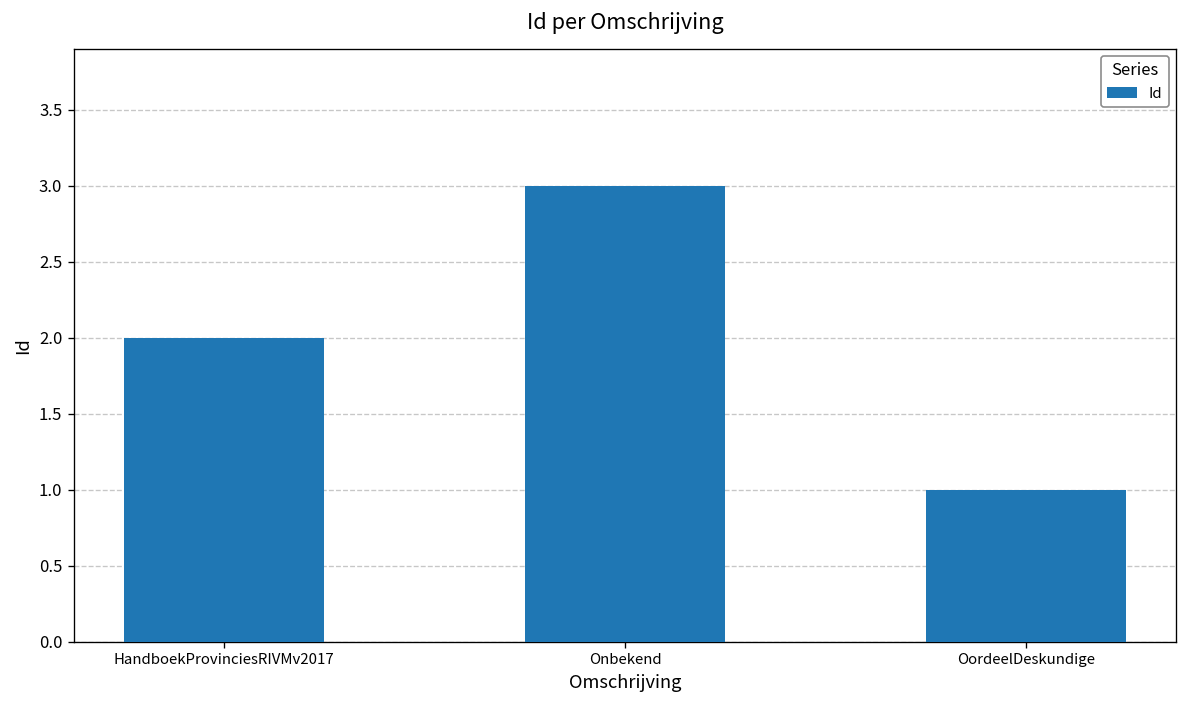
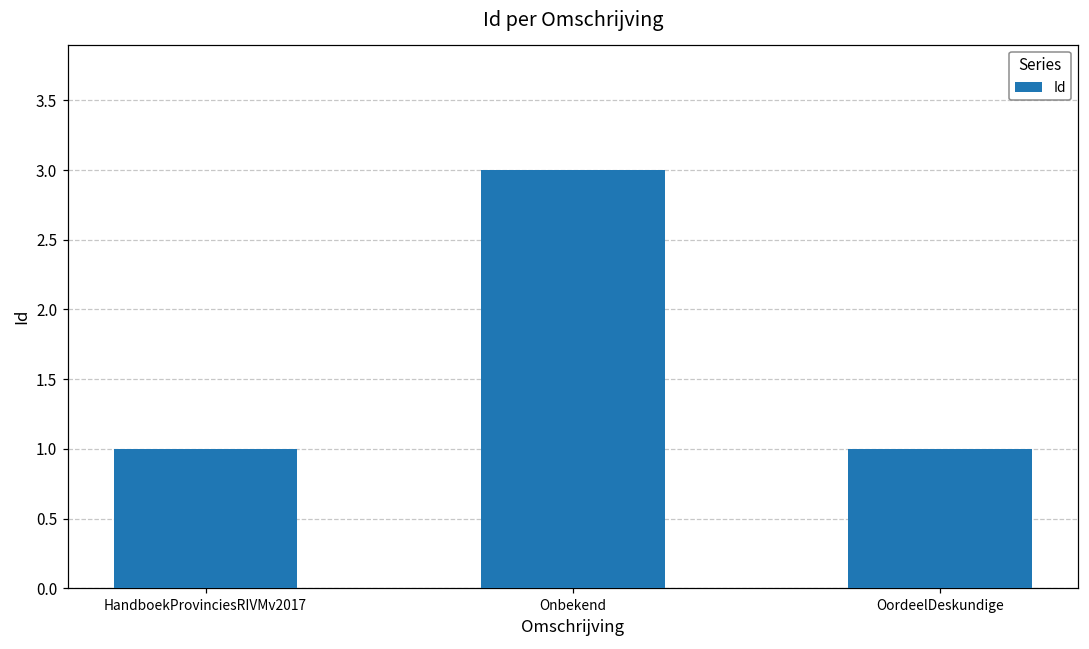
  {
-   "HandboekProvinciesRIVMv2017": 2,
+   "HandboekProvinciesRIVMv2017": 1,
    "Onbekend": 3,
    "OordeelDeskundige": 1
  }
